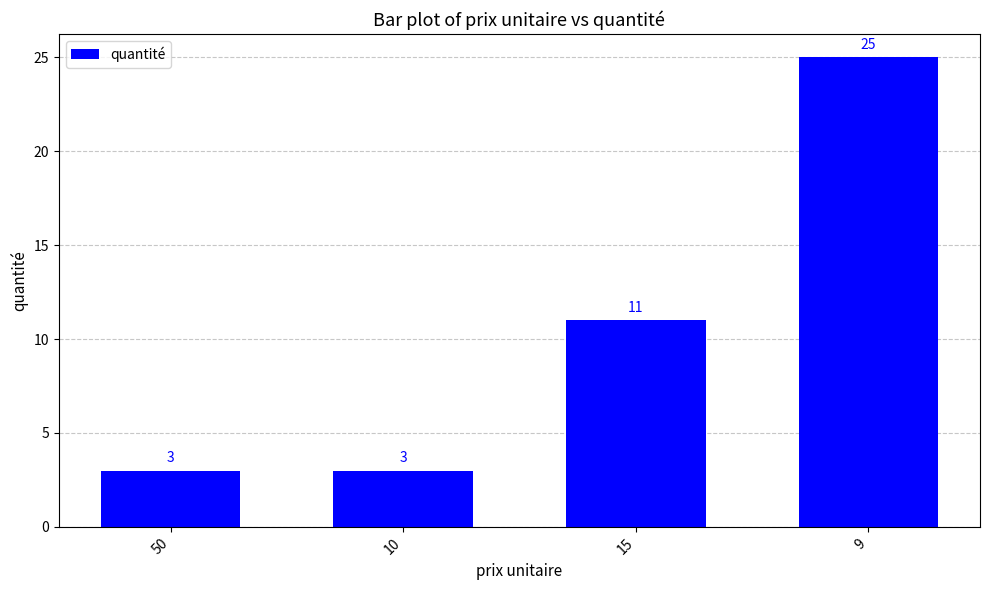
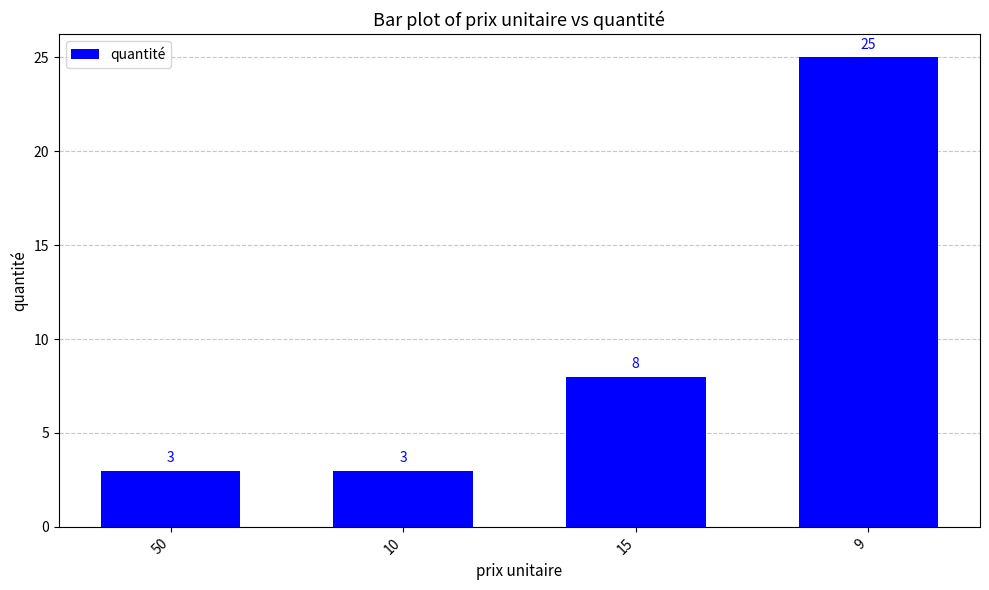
  {
    "50": 3,
    "10": 3,
-   "15": 11,
+   "15": 8,
    "9": 25
  }
